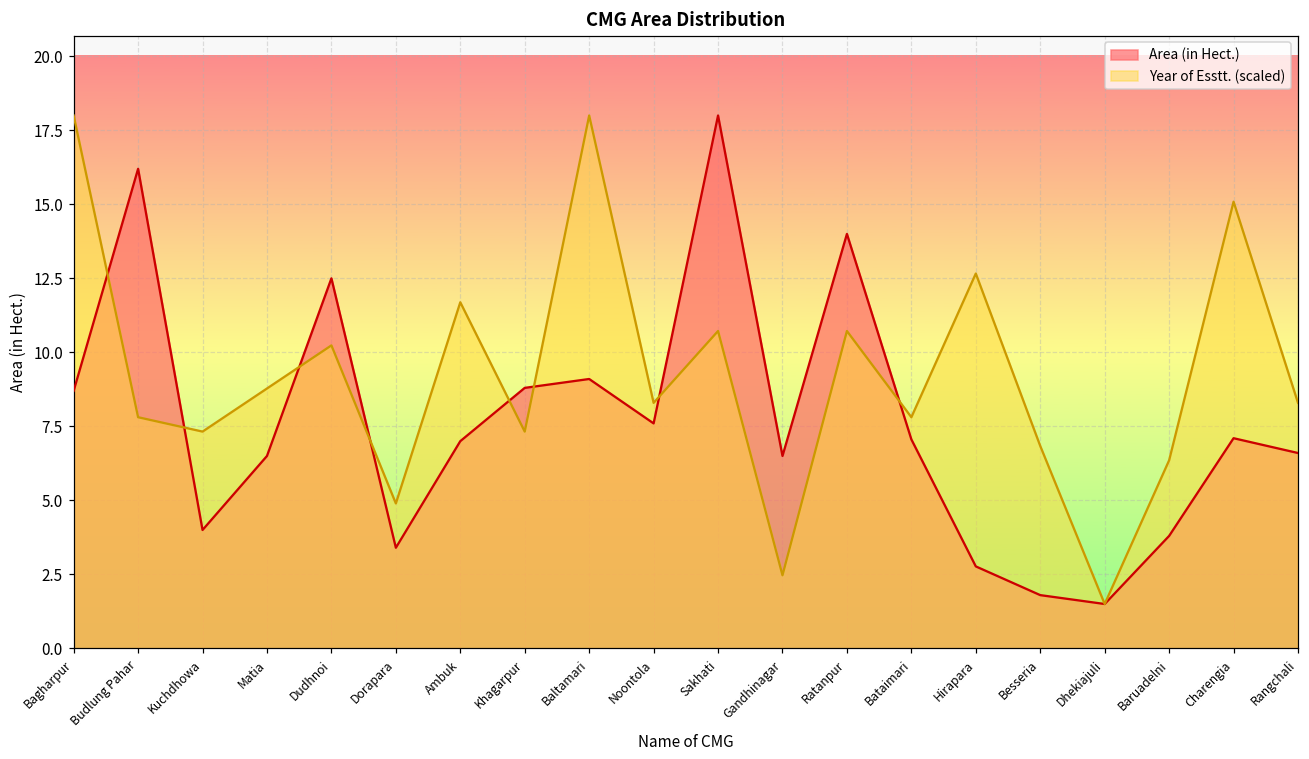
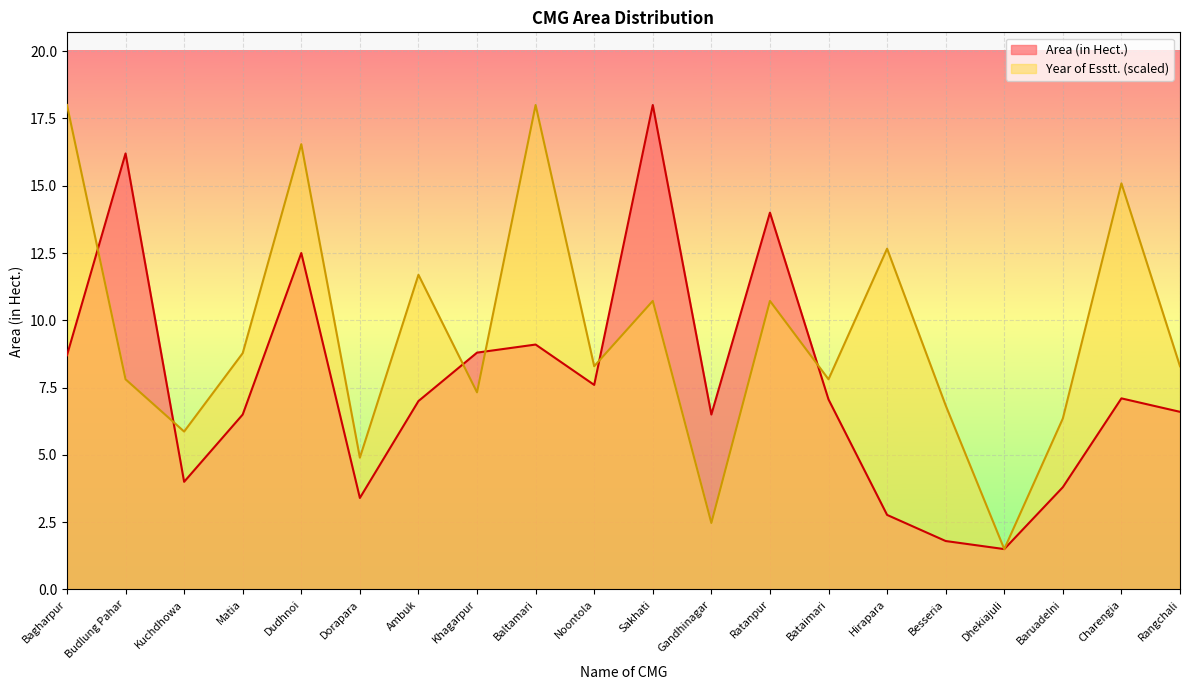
  {
    "Area (in Hect.)": {
      "Bagharpur": 8.7,
      "Budlung Pahar": 16.2,
      "Kuchdhowa": 4.0,
      "Matia": 6.5,
      "Dudhnoi": 12.5,
      "Dorapara": 3.4,
      "Ambuk": 7.0,
      "Khagarpur": 8.8,
      "Baltamari": 9.1,
      "Noontola": 7.6,
      "Sakhati": 18.0,
      "Gandhinagar": 6.5,
      "Ratanpur": 14.0,
      "Bataimari": 7.1,
      "Hirapara": 2.8,
      "Besseria": 1.8,
      "Baruadelni": 3.8,
      "Charengia": 7.1,
      "Rangchali": 6.6
    },
    "Year of Esstt. (scaled)": {
      "Bagharpur": 18.0,
      "Budlung Pahar": 7.8,
-     "Kuchdhowa": 7.3,
+     "Kuchdhowa": 5.9,
      "Matia": 8.8,
-     "Dudhnoi": 10.2,
+     "Dudhnoi": 16.5,
      "Dorapara": 4.9,
      "Ambuk": 11.7,
      "Khagarpur": 7.3,
      "Baltamari": 18.0,
      "Noontola": 8.3,
      "Sakhati": 10.7,
      "Gandhinagar": 2.5,
      "Ratanpur": 10.7,
      "Bataimari": 7.8,
      "Hirapara": 12.7,
      "Besseria": 6.8,
      "Baruadelni": 6.4,
      "Charengia": 15.1,
      "Rangchali": 8.3
    }
  }
